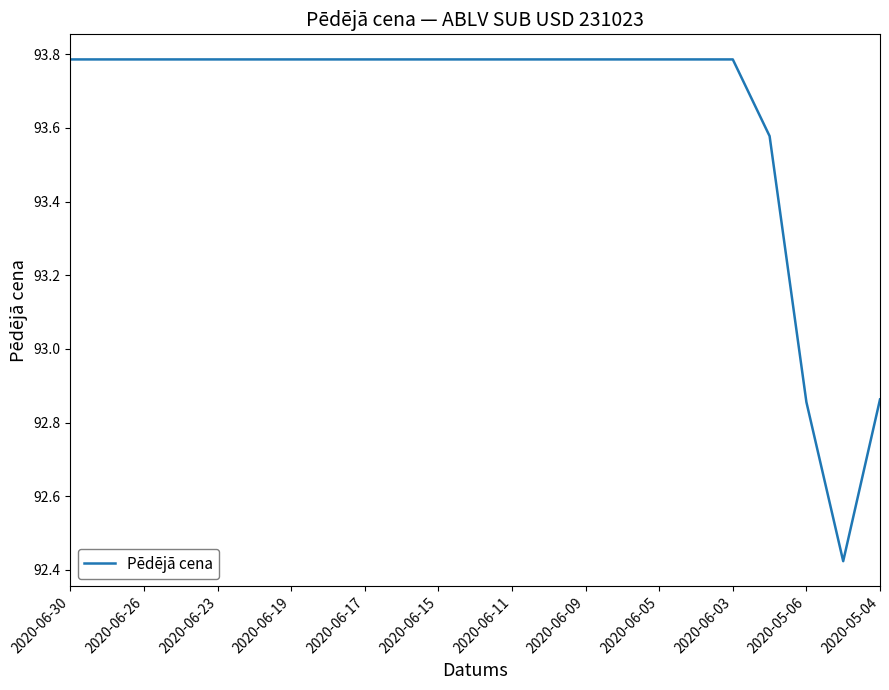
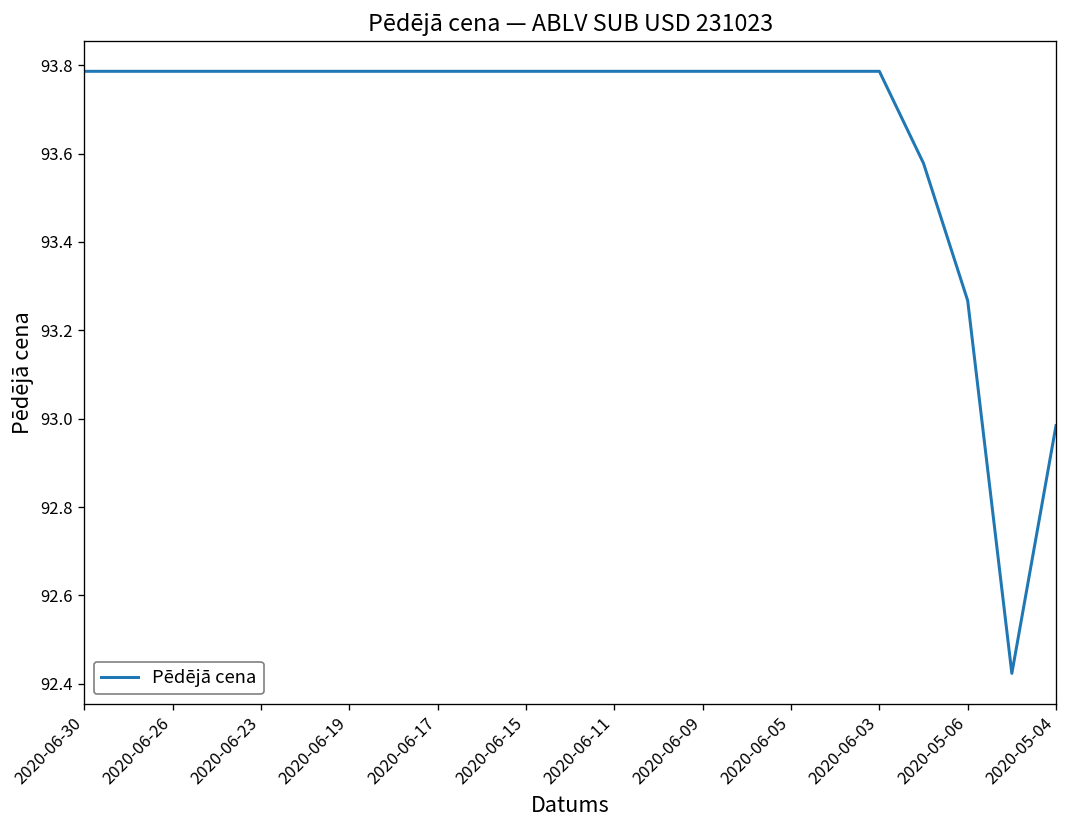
  {
    "2020-06-30": 93.79,
    "2020-06-26": 93.79,
    "2020-06-23": 93.79,
    "2020-06-19": 93.79,
    "2020-06-17": 93.79,
    "2020-06-15": 93.79,
    "2020-06-11": 93.79,
    "2020-06-09": 93.79,
    "2020-06-05": 93.79,
    "2020-06-03": 93.79,
-   "2020-05-06": 92.86,
-   "2020-05-04": 92.86
+   "2020-05-06": 93.27,
+   "2020-05-04": 92.98
  }
